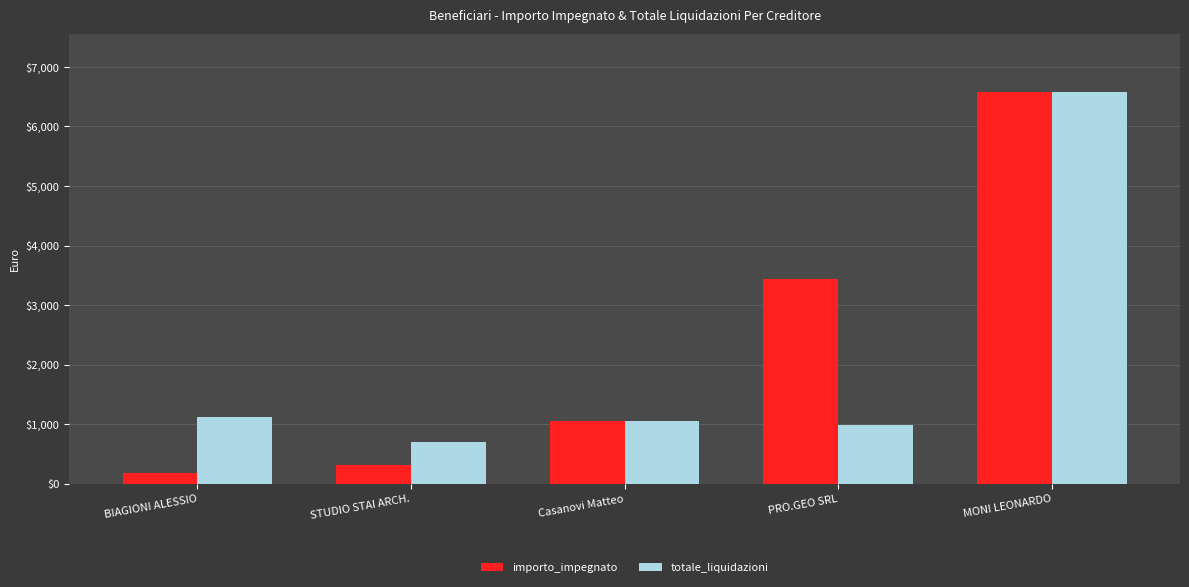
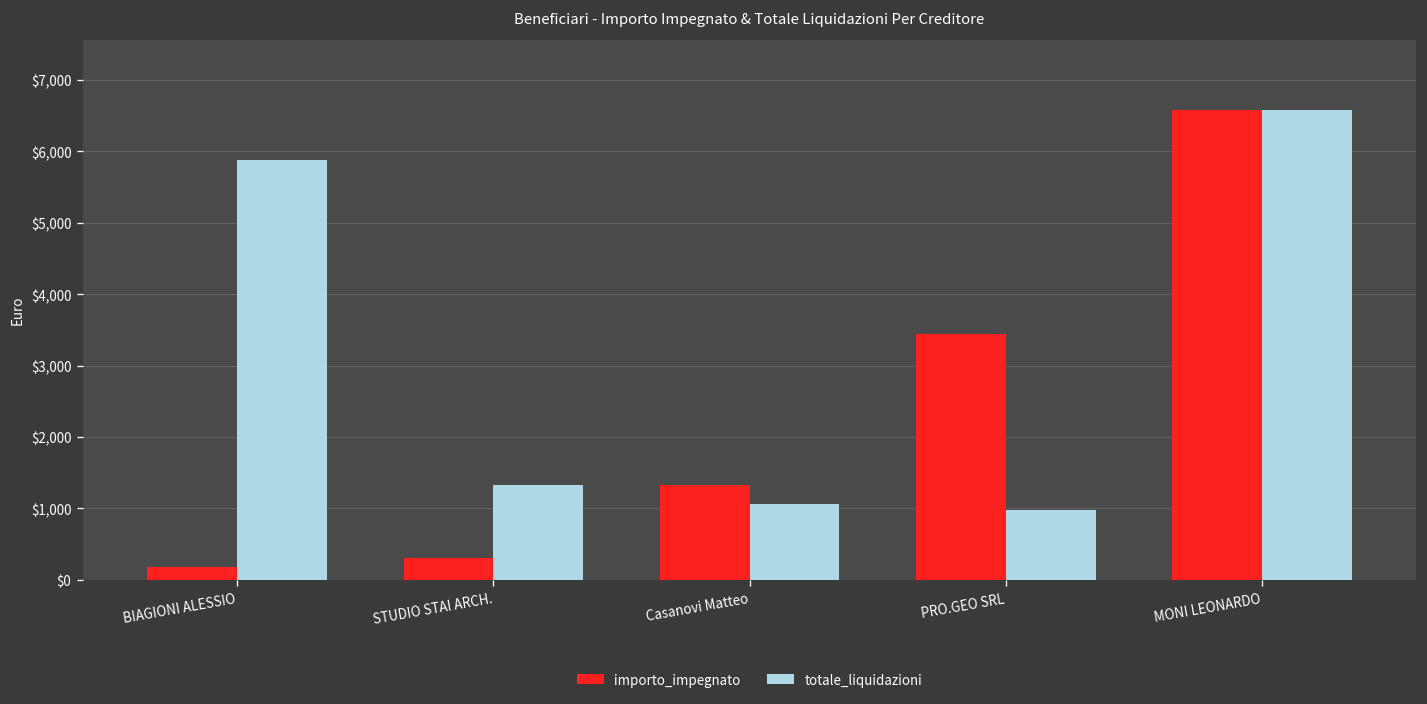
  {
    "importo_impegnato": {
      "BIAGIONI ALESSIO": "$200",
      "STUDIO STAI ARCH.": "$300",
-     "Casanovi Matteo": "$1,100",
+     "Casanovi Matteo": "$1,300",
      "PRO.GEO SRL": "$3,400",
      "MONI LEONARDO": "$6,600"
    },
    "totale_liquidazioni": {
-     "BIAGIONI ALESSIO": "$1,100",
-     "STUDIO STAI ARCH.": "$700",
+     "BIAGIONI ALESSIO": "$5,900",
+     "STUDIO STAI ARCH.": "$1,300",
      "Casanovi Matteo": "$1,100",
      "PRO.GEO SRL": "$1,000",
      "MONI LEONARDO": "$6,600"
    }
  }
